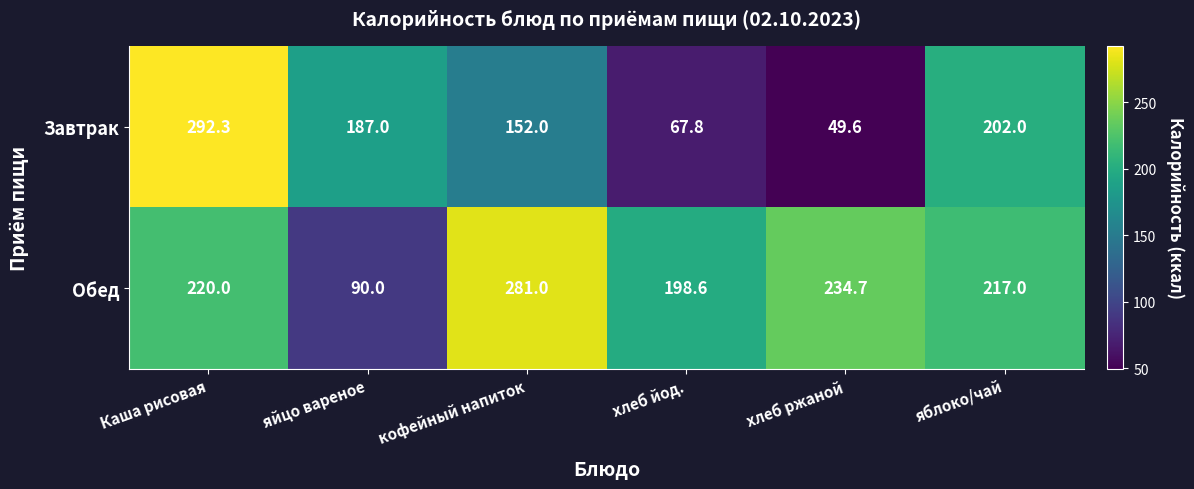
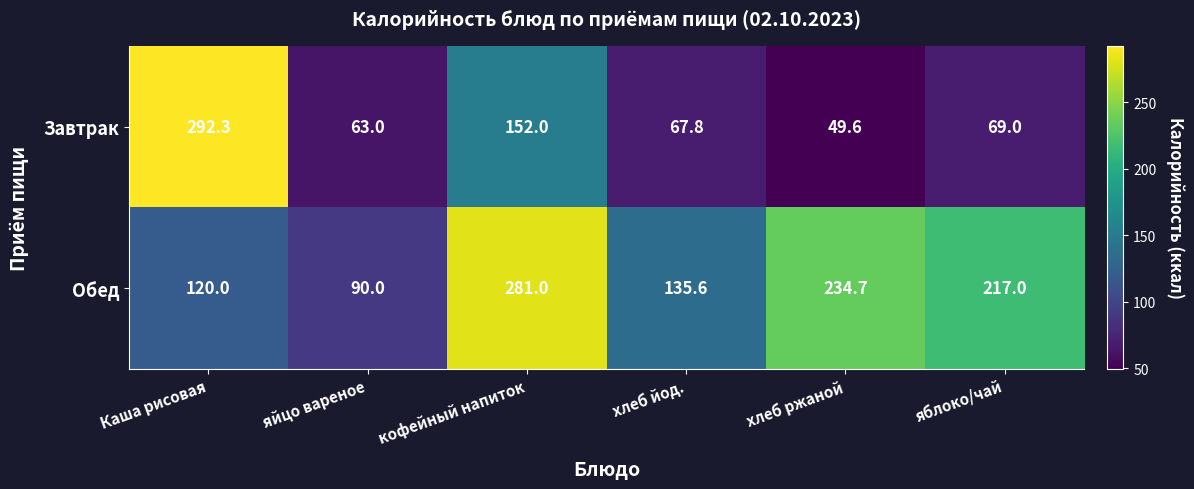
  {
    "Завтрак": {
      "Каша рисовая": 292.3,
-     "яйцо вареное": 187.0,
+     "яйцо вареное": 63.0,
      "кофейный напиток": 152.0,
      "хлеб йод.": 67.8,
      "хлеб ржаной": 49.6,
-     "яблоко/чай": 202.0
+     "яблоко/чай": 69.0
    },
    "Обед": {
-     "Каша рисовая": 220.0,
+     "Каша рисовая": 120.0,
      "яйцо вареное": 90.0,
      "кофейный напиток": 281.0,
-     "хлеб йод.": 198.6,
+     "хлеб йод.": 135.6,
      "хлеб ржаной": 234.7,
      "яблоко/чай": 217.0
    }
  }
